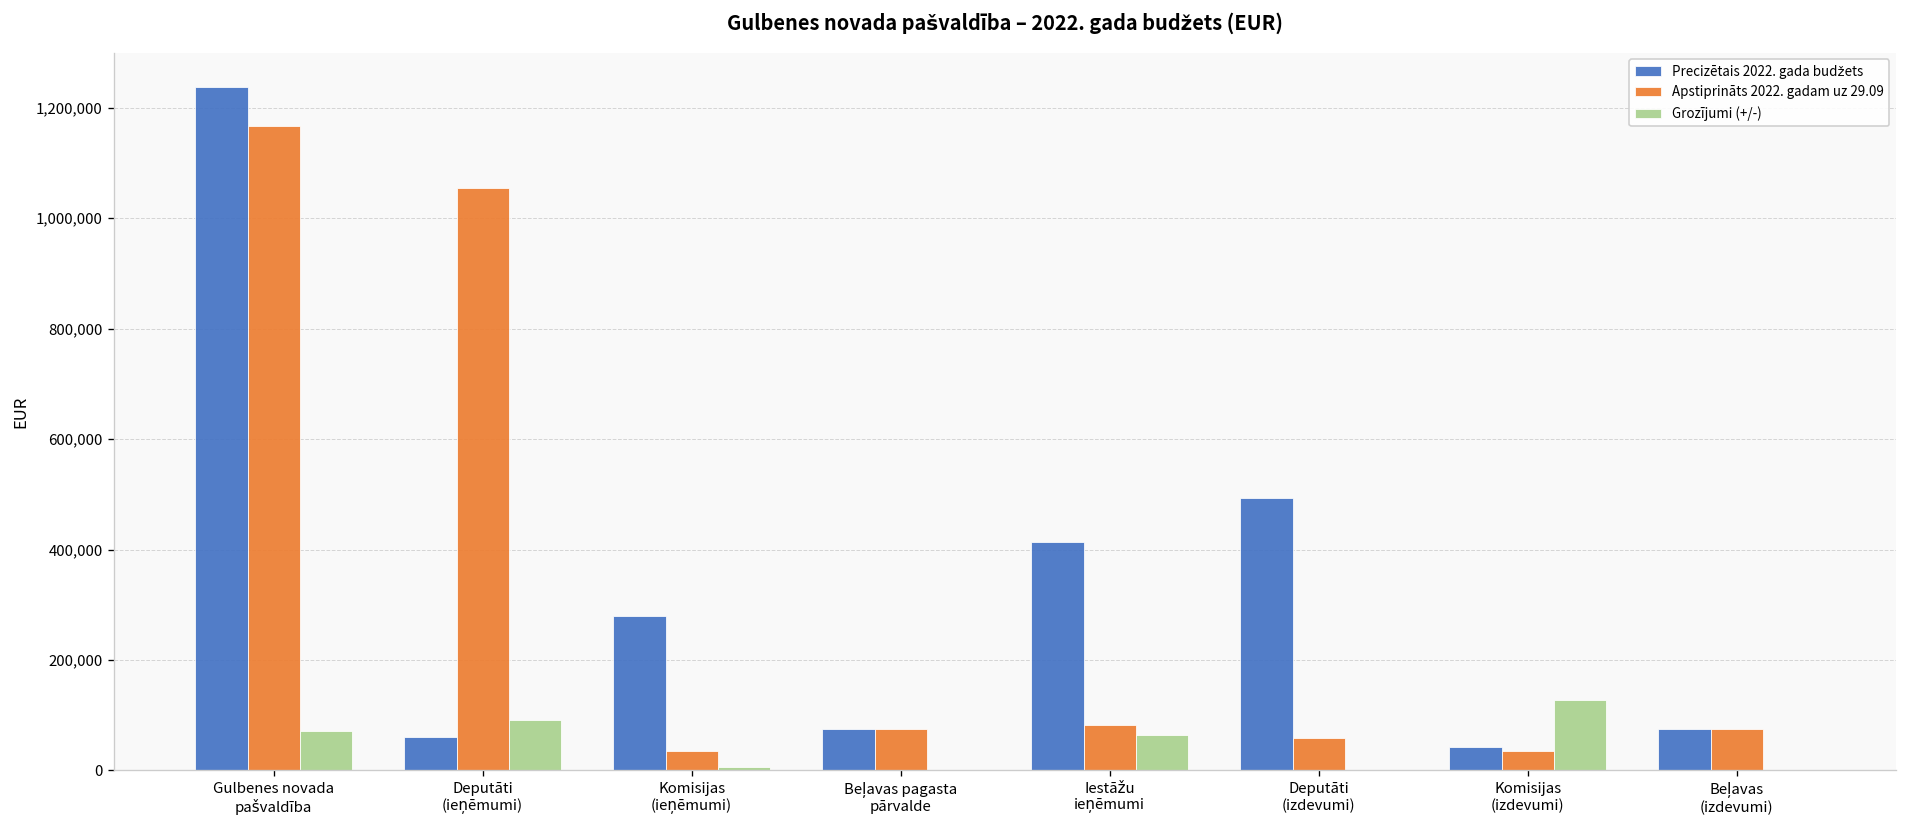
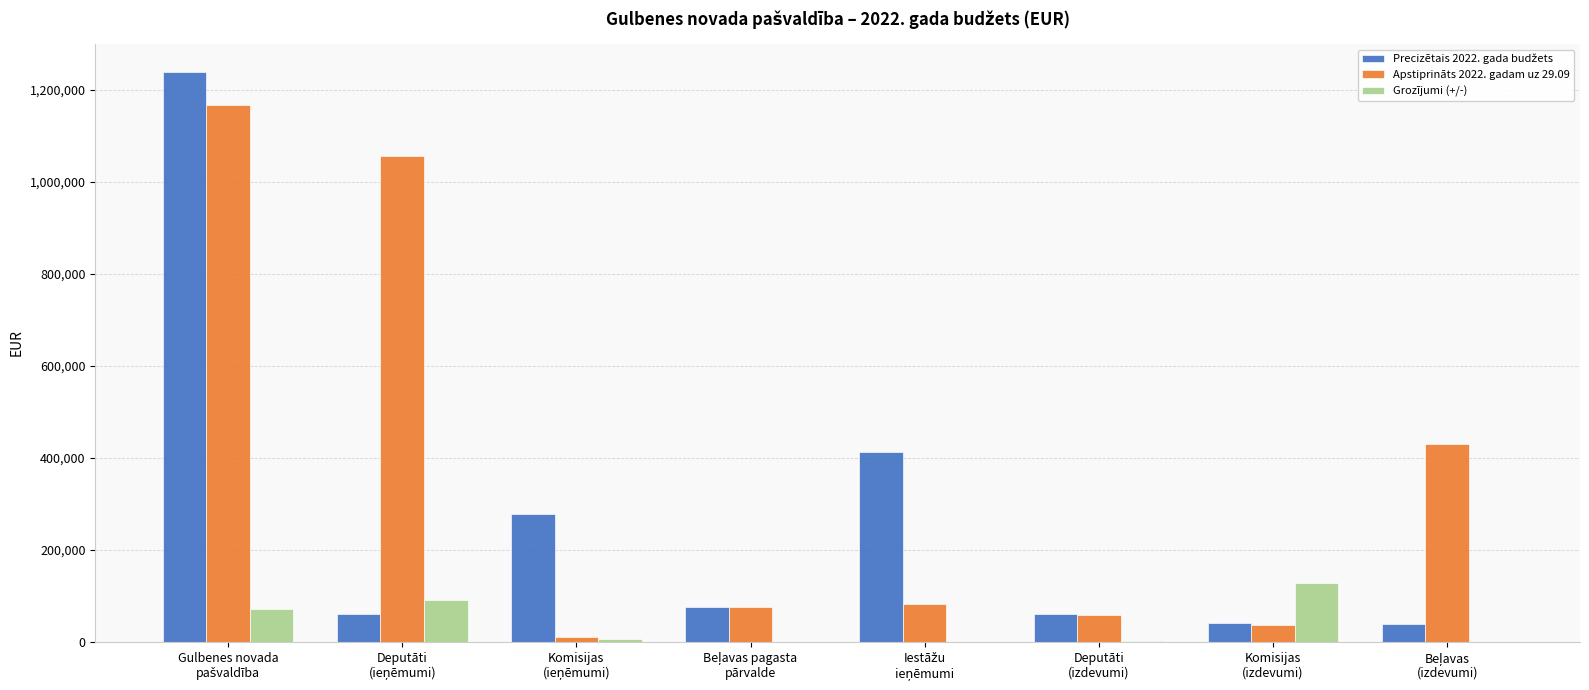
  {
    "Precizētais 2022. gada budžets": {
      "Gulbenes novada pašvaldība": "1,240,000",
      "Deputāti (ieņēmumi)": "60,000",
      "Komisijas (ieņēmumi)": "280,000",
      "Beļavas pagasta pārvalde": "80,000",
      "Iestāžu ieņēmumi": "410,000",
-     "Deputāti (izdevumi)": "490,000",
+     "Deputāti (izdevumi)": "60,000",
      "Komisijas (izdevumi)": "40,000",
-     "Beļavas (izdevumi)": "80,000"
+     "Beļavas (izdevumi)": "40,000"
    },
    "Apstiprināts 2022. gadam uz 29.09": {
      "Gulbenes novada pašvaldība": "1,170,000",
      "Deputāti (ieņēmumi)": "1,060,000",
-     "Komisijas (ieņēmumi)": "40,000",
+     "Komisijas (ieņēmumi)": "10,000",
      "Beļavas pagasta pārvalde": "80,000",
      "Iestāžu ieņēmumi": "80,000",
      "Deputāti (izdevumi)": "60,000",
      "Komisijas (izdevumi)": "40,000",
-     "Beļavas (izdevumi)": "80,000"
+     "Beļavas (izdevumi)": "430,000"
    },
    "Grozījumi (+/-)": {
      "Gulbenes novada pašvaldība": "70,000",
      "Deputāti (ieņēmumi)": "90,000",
      "Komisijas (ieņēmumi)": "10,000",
      "Beļavas pagasta pārvalde": "0",
-     "Iestāžu ieņēmumi": "60,000",
+     "Iestāžu ieņēmumi": "0",
      "Komisijas (izdevumi)": "130,000",
      "Beļavas (izdevumi)": "0"
    }
  }
